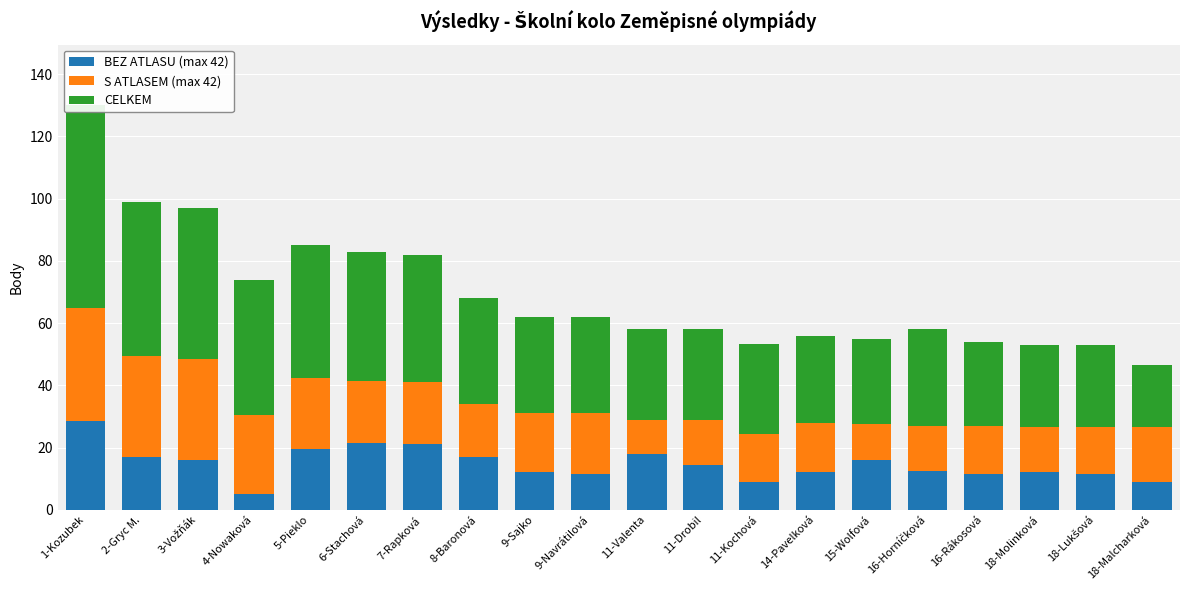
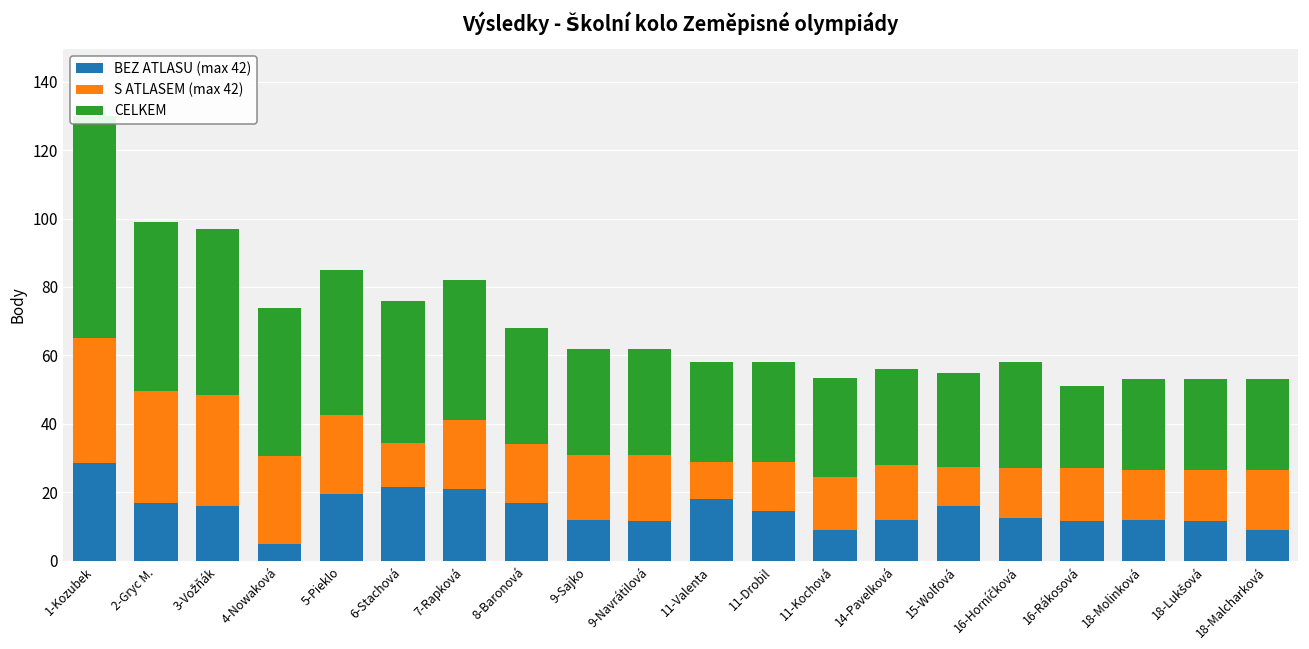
  {
    "BEZ ATLASU (max 42)": {
      "1-Kozubek": 29,
      "2-Gryc M.": 17,
      "3-Vožňák": 16,
      "4-Nowaková": 5,
      "5-Pieklo": 20,
      "6-Stachová": 22,
      "7-Rapková": 21,
      "8-Baronová": 17,
      "9-Sajko": 12,
      "9-Navrátilová": 12,
      "11-Valenta": 18,
      "11-Drobil": 15,
      "11-Kochová": 9,
      "14-Pavelková": 12,
      "15-Wolfová": 16,
      "16-Horníčková": 13,
      "16-Rákosová": 12,
      "18-Molinková": 12,
      "18-Lukšová": 12,
      "18-Malcharková": 9
    },
    "S ATLASEM (max 42)": {
      "1-Kozubek": 37,
      "2-Gryc M.": 33,
      "3-Vožňák": 33,
      "4-Nowaková": 26,
      "5-Pieklo": 23,
-     "6-Stachová": 20,
+     "6-Stachová": 13,
      "7-Rapková": 20,
      "8-Baronová": 17,
      "9-Sajko": 19,
      "9-Navrátilová": 20,
      "11-Valenta": 11,
      "11-Drobil": 15,
      "11-Kochová": 16,
      "14-Pavelková": 16,
      "15-Wolfová": 12,
      "16-Horníčková": 15,
      "16-Rákosová": 16,
      "18-Molinková": 15,
      "18-Lukšová": 15,
      "18-Malcharková": 18
    },
    "CELKEM": {
      "2-Gryc M.": 50,
      "3-Vožňák": 49,
      "4-Nowaková": 44,
      "5-Pieklo": 43,
      "6-Stachová": 42,
      "7-Rapková": 41,
      "8-Baronová": 34,
      "9-Sajko": 31,
      "9-Navrátilová": 31,
      "11-Valenta": 29,
      "11-Drobil": 29,
      "11-Kochová": 29,
      "14-Pavelková": 28,
      "15-Wolfová": 28,
      "16-Horníčková": 31,
-     "16-Rákosová": 27,
+     "16-Rákosová": 24,
      "18-Molinková": 27,
      "18-Lukšová": 27,
-     "18-Malcharková": 20
+     "18-Malcharková": 27
    }
  }
